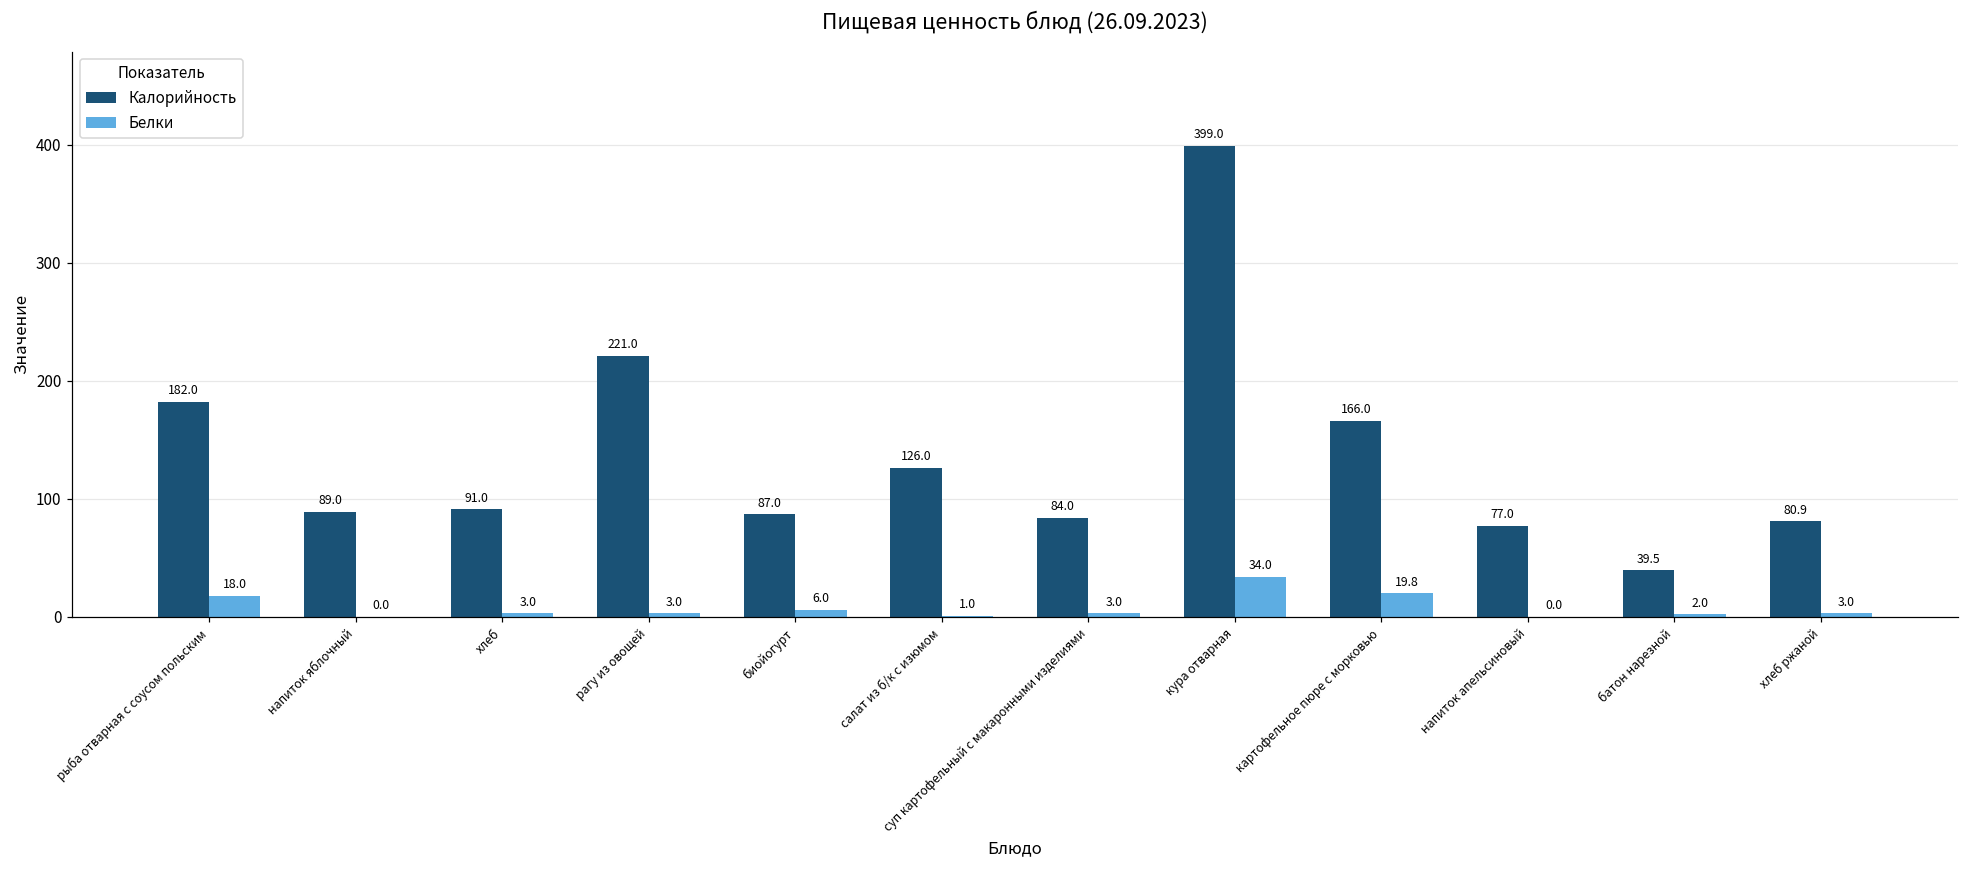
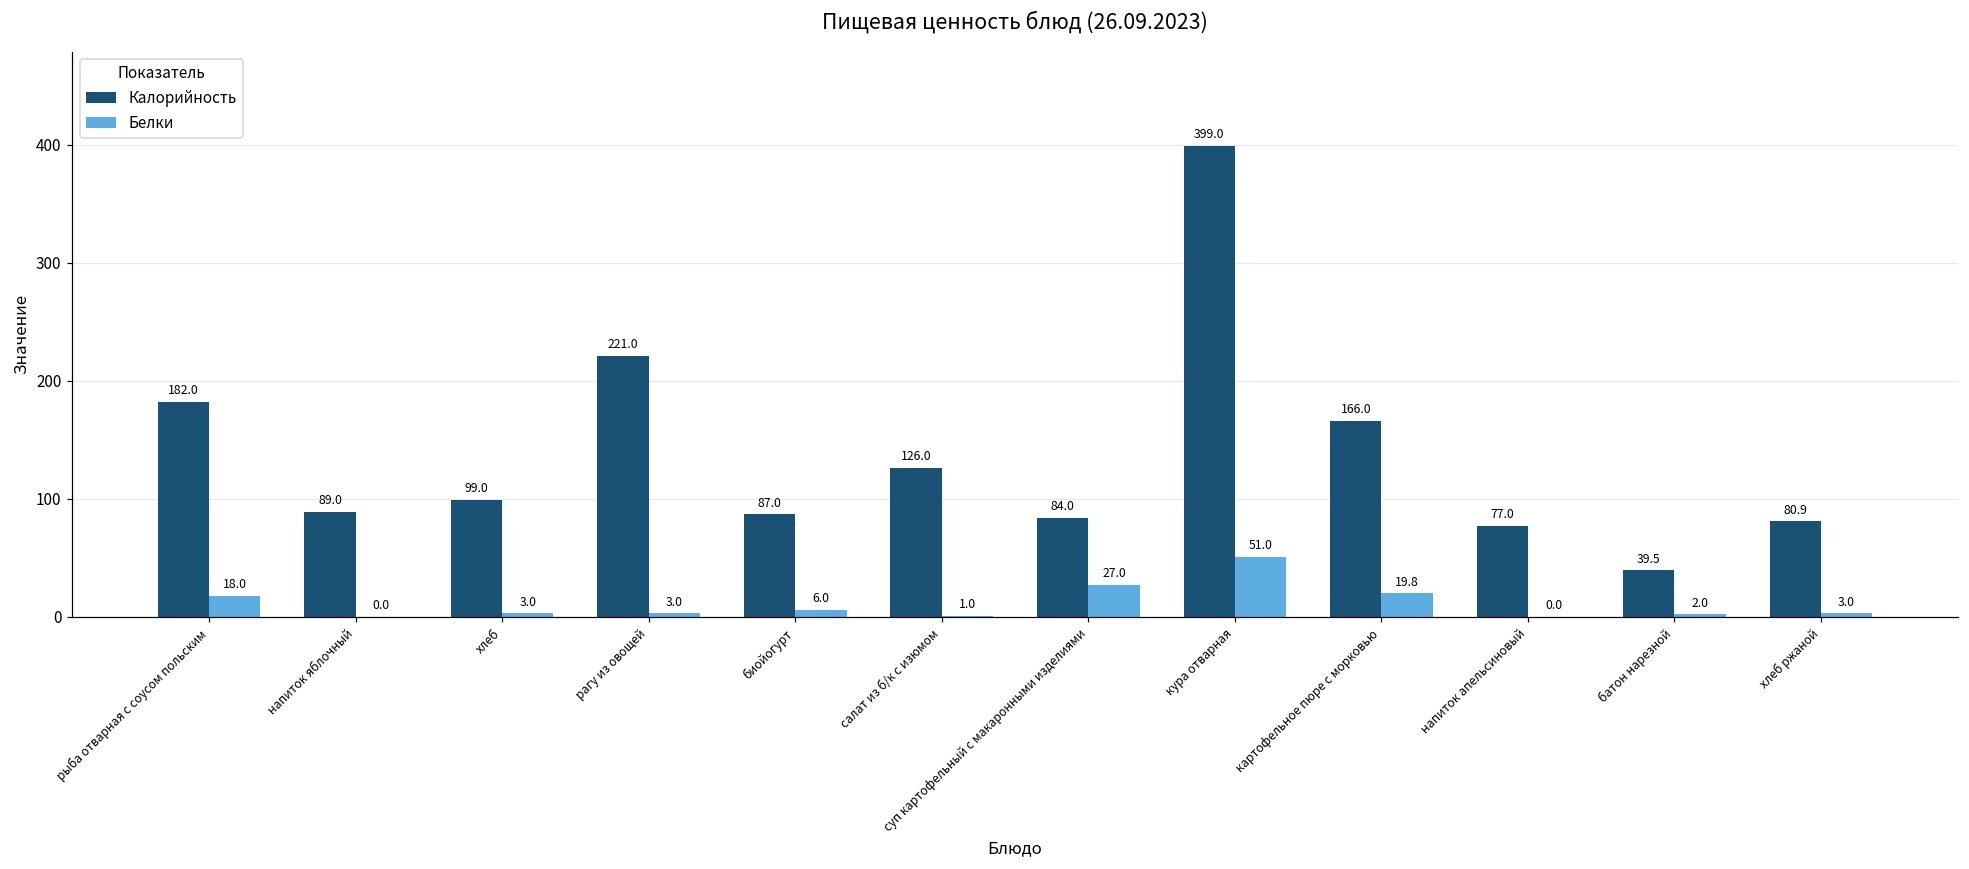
  {
    "Калорийность": {
      "рыба отварная с соусом польским": 182.0,
      "напиток яблочный": 89.0,
-     "хлеб": 91.0,
+     "хлеб": 99.0,
      "рагу из овощей": 221.0,
      "биойогурт": 87.0,
      "салат из б/к с изюмом": 126.0,
      "суп картофельный с макаронными изделиями": 84.0,
      "кура отварная": 399.0,
      "картофельное пюре с морковью": 166.0,
      "напиток апельсиновый": 77.0,
      "батон нарезной": 39.5,
      "хлеб ржаной": 80.9
    },
    "Белки": {
      "рыба отварная с соусом польским": 18.0,
      "напиток яблочный": 0.0,
      "хлеб": 3.0,
      "рагу из овощей": 3.0,
      "биойогурт": 6.0,
      "салат из б/к с изюмом": 1.0,
-     "суп картофельный с макаронными изделиями": 3.0,
-     "кура отварная": 34.0,
+     "суп картофельный с макаронными изделиями": 27.0,
+     "кура отварная": 51.0,
      "картофельное пюре с морковью": 19.8,
      "напиток апельсиновый": 0.0,
      "батон нарезной": 2.0,
      "хлеб ржаной": 3.0
    }
  }
